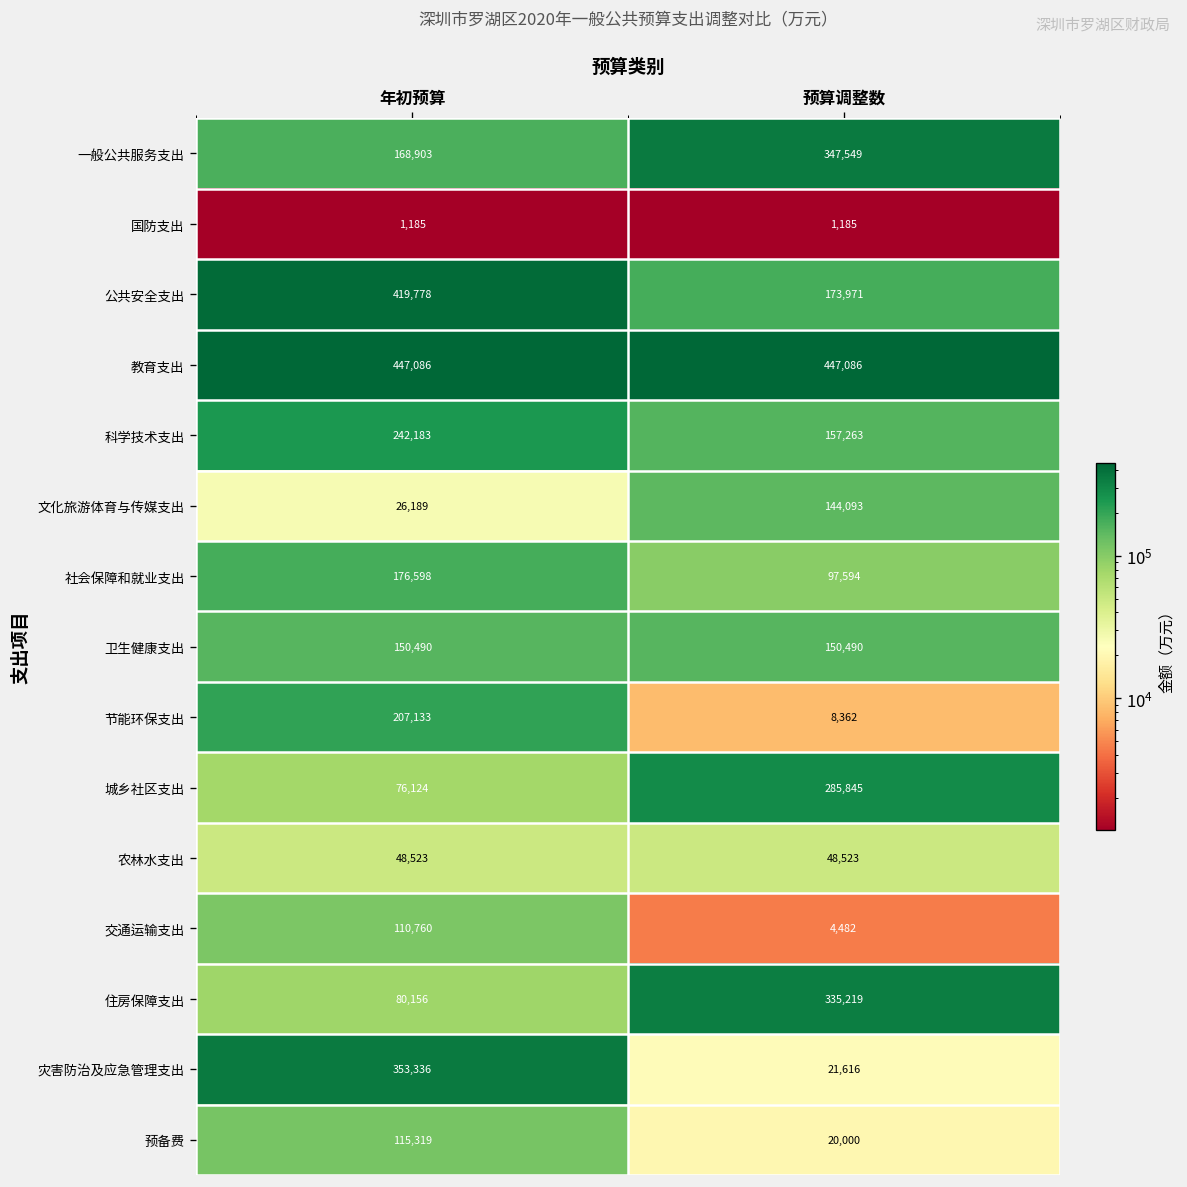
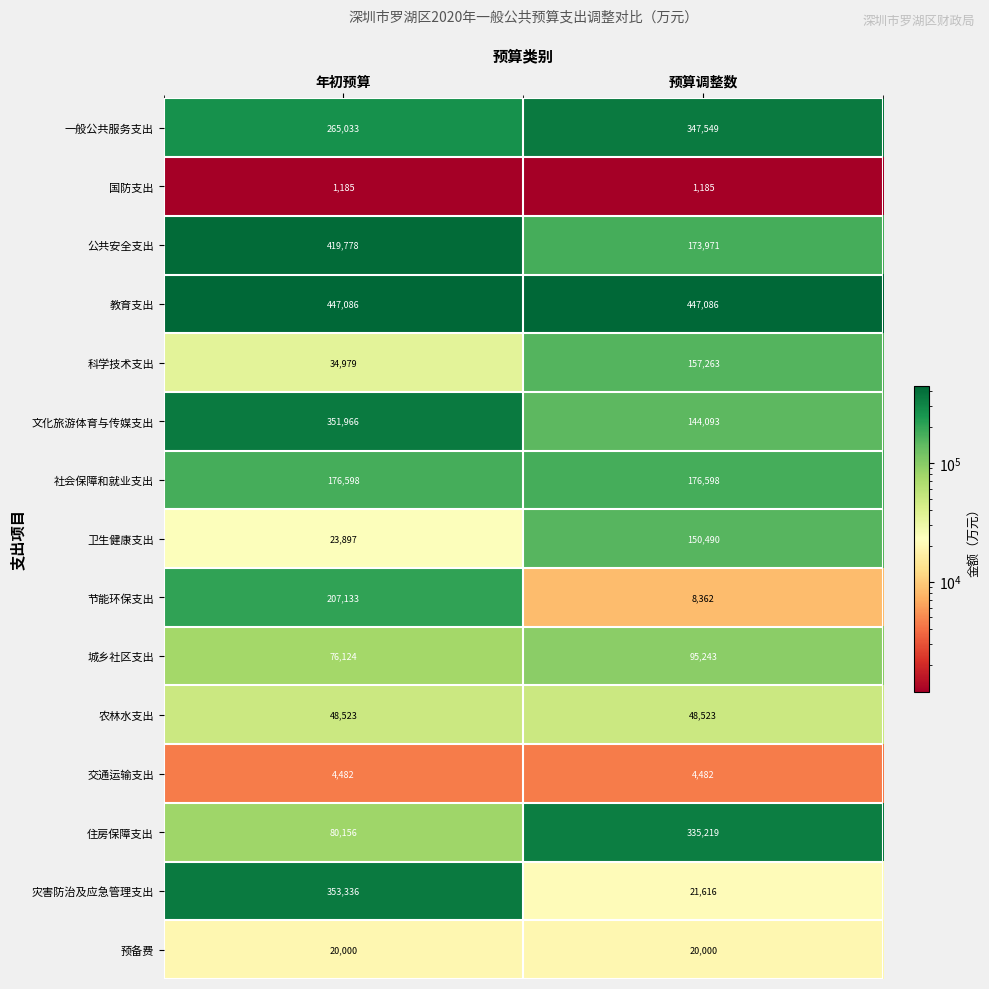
  {
    "一般公共服务支出": {
-     "年初预算": "168,903",
+     "年初预算": "265,033",
      "预算调整数": "347,549"
    },
    "国防支出": {
      "年初预算": "1,185",
      "预算调整数": "1,185"
    },
    "公共安全支出": {
      "年初预算": "419,778",
      "预算调整数": "173,971"
    },
    "教育支出": {
      "年初预算": "447,086",
      "预算调整数": "447,086"
    },
    "科学技术支出": {
-     "年初预算": "242,183",
+     "年初预算": "34,979",
      "预算调整数": "157,263"
    },
    "文化旅游体育与传媒支出": {
-     "年初预算": "26,189",
+     "年初预算": "351,966",
      "预算调整数": "144,093"
    },
    "社会保障和就业支出": {
      "年初预算": "176,598",
-     "预算调整数": "97,594"
+     "预算调整数": "176,598"
    },
    "卫生健康支出": {
-     "年初预算": "150,490",
+     "年初预算": "23,897",
      "预算调整数": "150,490"
    },
    "节能环保支出": {
      "年初预算": "207,133",
      "预算调整数": "8,362"
    },
    "城乡社区支出": {
      "年初预算": "76,124",
-     "预算调整数": "285,845"
+     "预算调整数": "95,243"
    },
    "农林水支出": {
      "年初预算": "48,523",
      "预算调整数": "48,523"
    },
    "交通运输支出": {
-     "年初预算": "110,760",
+     "年初预算": "4,482",
      "预算调整数": "4,482"
    },
    "住房保障支出": {
      "年初预算": "80,156",
      "预算调整数": "335,219"
    },
    "灾害防治及应急管理支出": {
      "年初预算": "353,336",
      "预算调整数": "21,616"
    },
    "预备费": {
-     "年初预算": "115,319",
+     "年初预算": "20,000",
      "预算调整数": "20,000"
    }
  }
